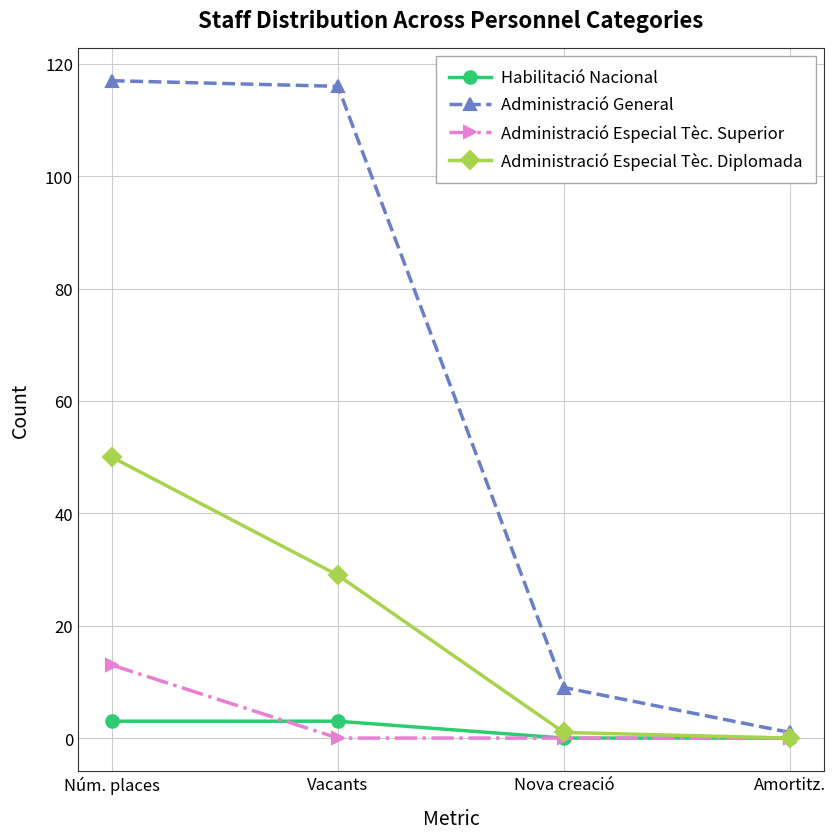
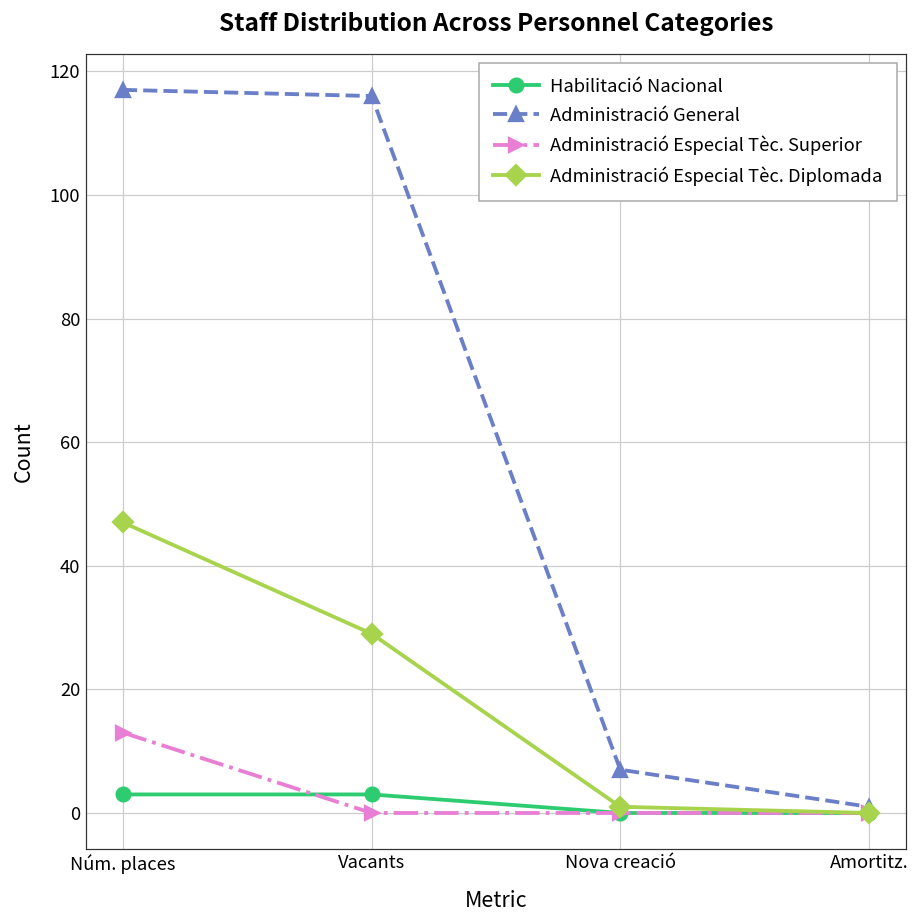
  {
    "Habilitació Nacional": {
      "Núm. places": 3,
      "Vacants": 3
    },
    "Administració General": {
      "Núm. places": 117,
      "Vacants": 116,
-     "Nova creació": 9,
+     "Nova creació": 7,
      "Amortitz.": 1
    },
    "Administració Especial Tèc. Superior": {
      "Núm. places": 13,
      "Vacants": 0
    },
    "Administració Especial Tèc. Diplomada": {
-     "Núm. places": 50,
+     "Núm. places": 47,
      "Vacants": 29,
      "Nova creació": 1
    }
  }
